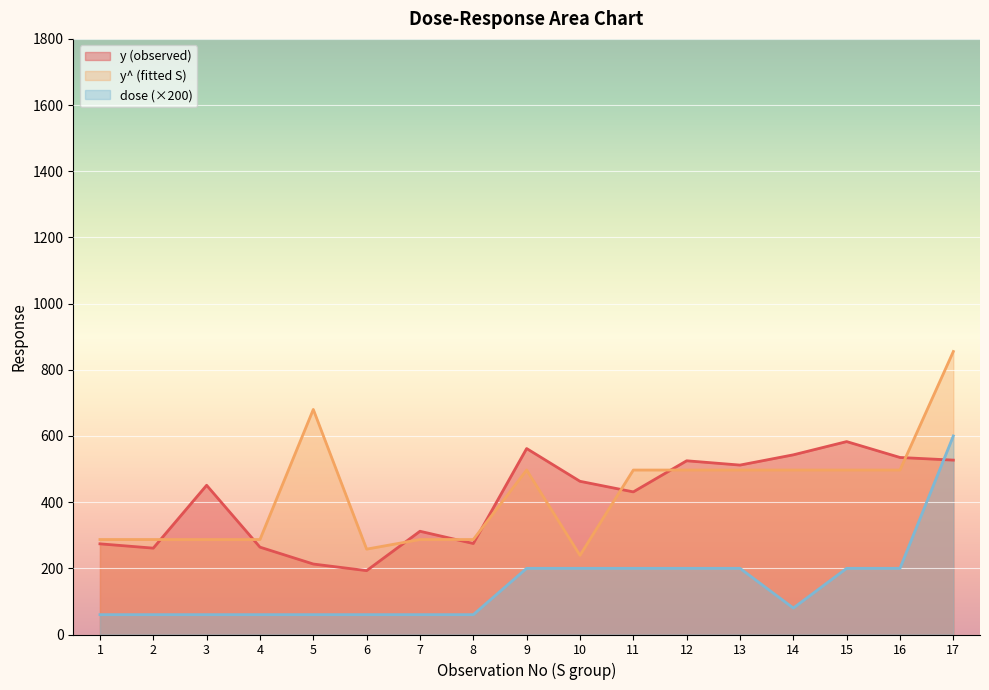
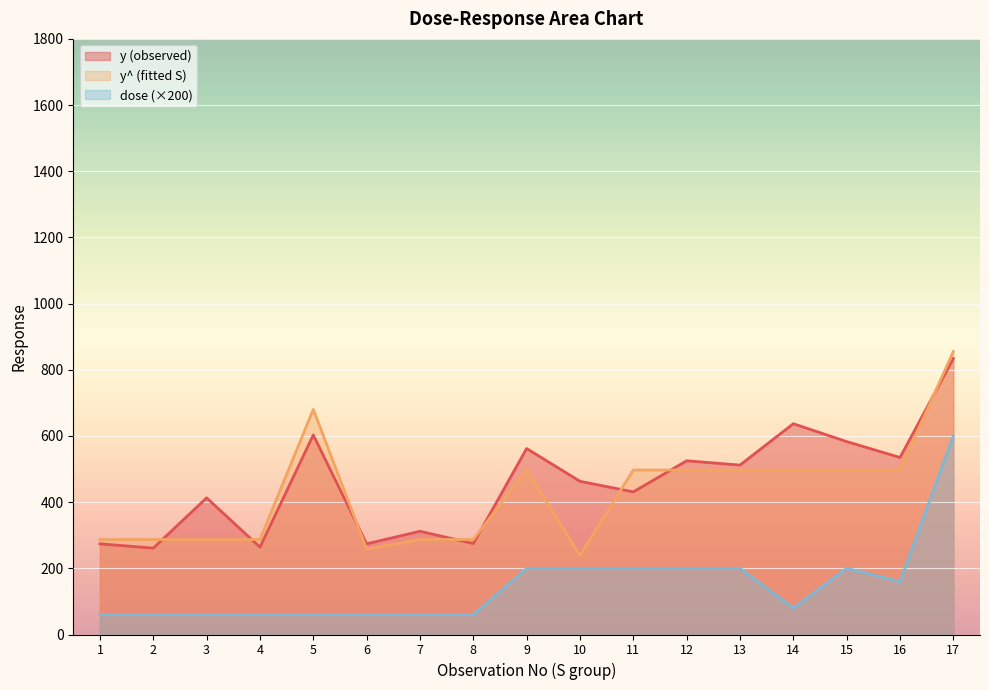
  {
    "y (observed)": {
      "1": 270,
      "2": 260,
-     "3": 450,
+     "3": 410,
      "4": 260,
-     "5": 210,
-     "6": 190,
+     "5": 600,
+     "6": 270,
      "7": 310,
      "8": 280,
      "9": 560,
      "10": 460,
      "11": 430,
      "12": 530,
      "13": 510,
-     "14": 540,
+     "14": 640,
      "15": 580,
      "16": 540,
-     "17": 530
+     "17": 830
    },
    "y^ (fitted S)": {
      "1": 290,
      "2": 290,
      "3": 290,
      "4": 290,
      "5": 680,
      "6": 260,
      "7": 290,
      "8": 290,
      "9": 500,
      "10": 240,
      "11": 500,
      "12": 500,
      "13": 500,
      "14": 500,
      "15": 500,
      "16": 500,
      "17": 860
    },
    "dose (×200)": {
      "1": 60,
      "2": 60,
      "3": 60,
      "4": 60,
      "5": 60,
      "6": 60,
      "7": 60,
      "8": 60,
      "9": 200,
      "10": 200,
      "11": 200,
      "12": 200,
      "13": 200,
      "14": 80,
      "15": 200,
-     "16": 200,
+     "16": 160,
      "17": 600
    }
  }
